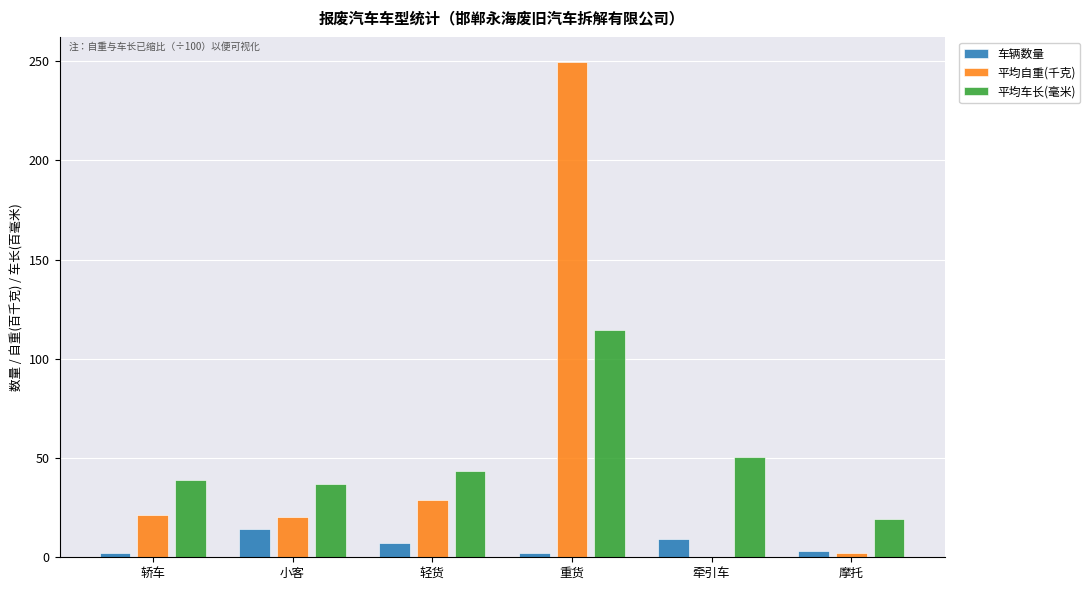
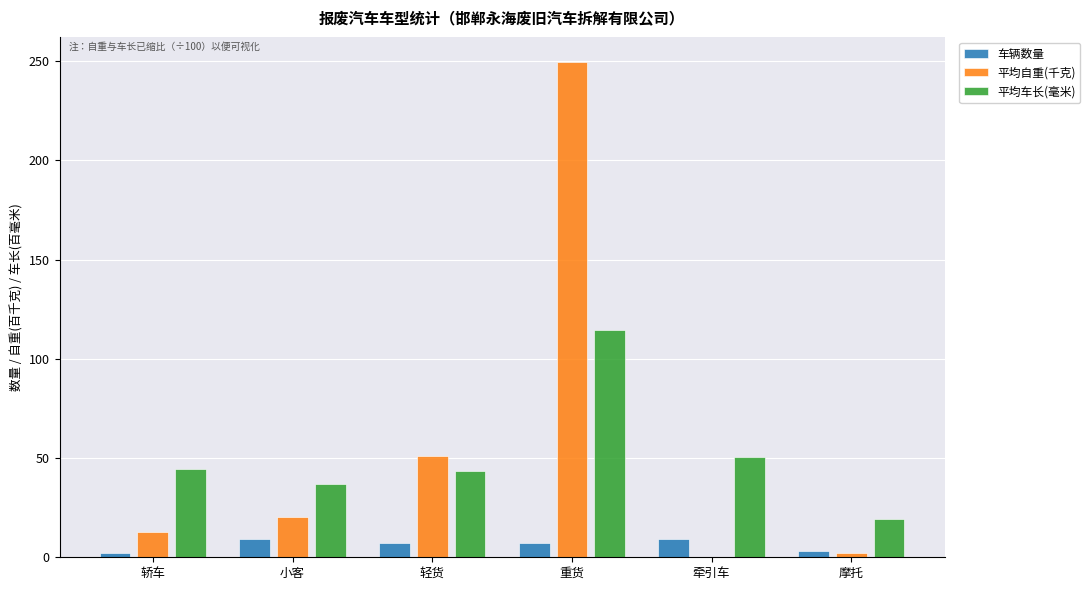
  {
    "车辆数量": {
      "轿车": 2,
-     "小客": 14,
+     "小客": 9,
      "轻货": 7,
-     "重货": 2,
+     "重货": 7,
      "牵引车": 9,
      "摩托": 3
    },
    "平均自重(千克)": {
-     "轿车": 21,
+     "轿车": 13,
      "小客": 20,
-     "轻货": 29,
+     "轻货": 51,
      "重货": 250,
      "牵引车": 0,
      "摩托": 2
    },
    "平均车长(毫米)": {
-     "轿车": 39,
+     "轿车": 45,
      "小客": 37,
      "轻货": 43,
      "重货": 114,
      "牵引车": 50,
      "摩托": 19
    }
  }
